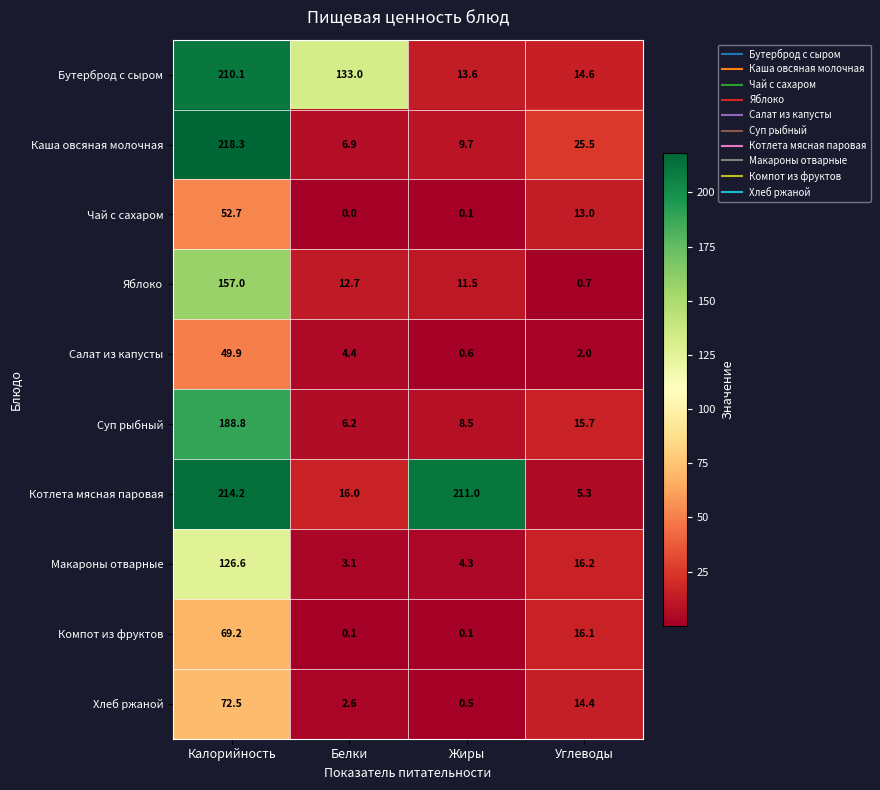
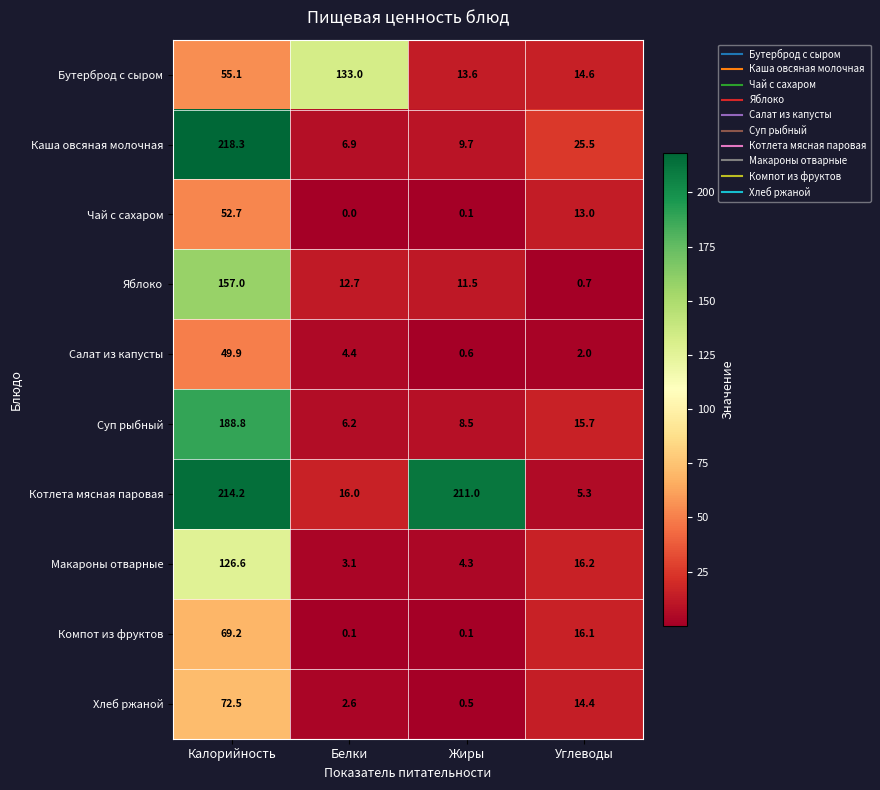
  {
    "Бутерброд с сыром": {
-     "Калорийность": 210.1,
+     "Калорийность": 55.1,
      "Белки": 133.0,
      "Жиры": 13.6,
      "Углеводы": 14.6
    },
    "Каша овсяная молочная": {
      "Калорийность": 218.3,
      "Белки": 6.9,
      "Жиры": 9.7,
      "Углеводы": 25.5
    },
    "Чай с сахаром": {
      "Калорийность": 52.7,
      "Белки": 0.0,
      "Жиры": 0.1,
      "Углеводы": 13.0
    },
    "Яблоко": {
      "Калорийность": 157.0,
      "Белки": 12.7,
      "Жиры": 11.5,
      "Углеводы": 0.7
    },
    "Салат из капусты": {
      "Калорийность": 49.9,
      "Белки": 4.4,
      "Жиры": 0.6,
      "Углеводы": 2.0
    },
    "Суп рыбный": {
      "Калорийность": 188.8,
      "Белки": 6.2,
      "Жиры": 8.5,
      "Углеводы": 15.7
    },
    "Котлета мясная паровая": {
      "Калорийность": 214.2,
      "Белки": 16.0,
      "Жиры": 211.0,
      "Углеводы": 5.3
    },
    "Макароны отварные": {
      "Калорийность": 126.6,
      "Белки": 3.1,
      "Жиры": 4.3,
      "Углеводы": 16.2
    },
    "Компот из фруктов": {
      "Калорийность": 69.2,
      "Белки": 0.1,
      "Жиры": 0.1,
      "Углеводы": 16.1
    },
    "Хлеб ржаной": {
      "Калорийность": 72.5,
      "Белки": 2.6,
      "Жиры": 0.5,
      "Углеводы": 14.4
    }
  }
